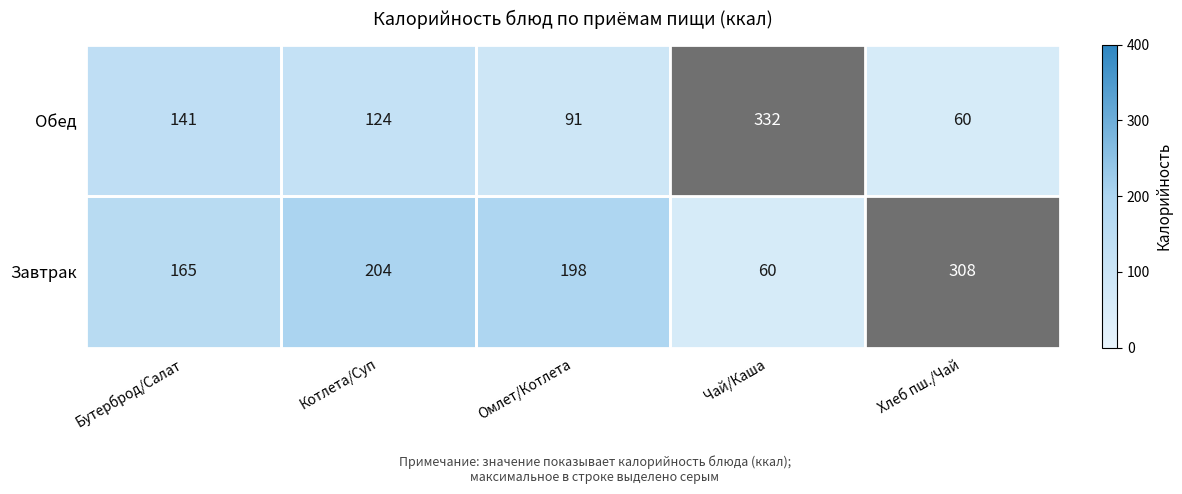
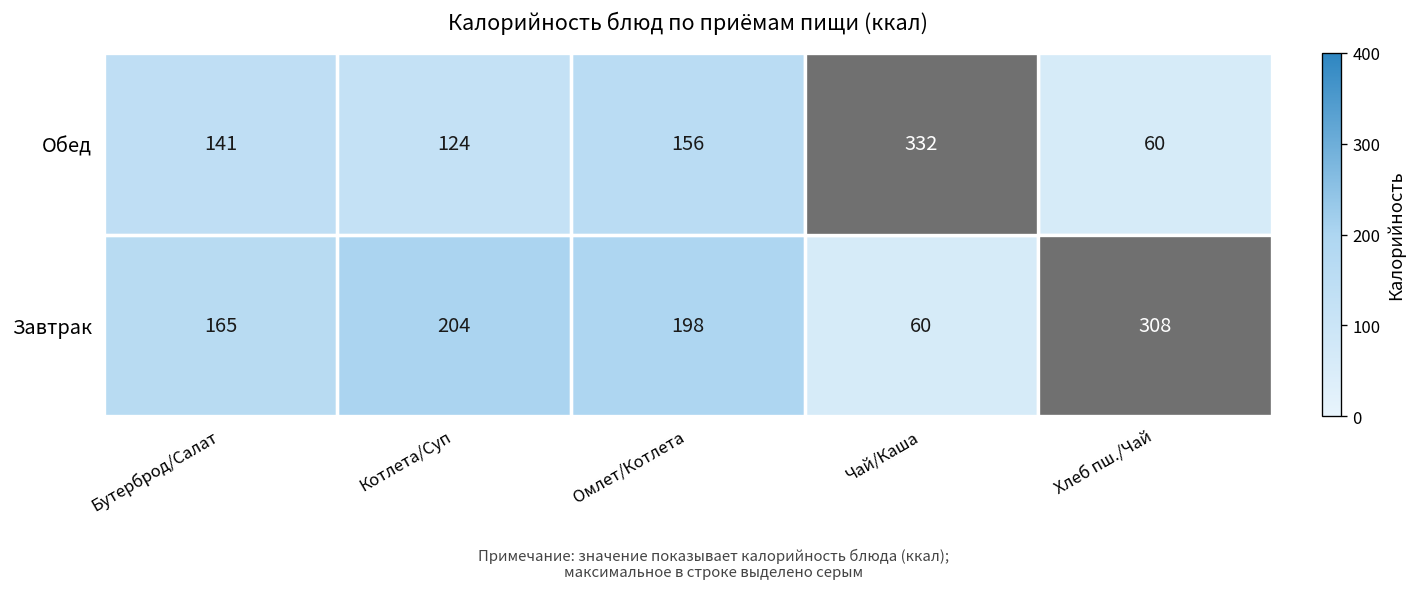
  {
    "Обед": {
      "Бутерброд/Салат": 141,
      "Котлета/Суп": 124,
-     "Омлет/Котлета": 91,
+     "Омлет/Котлета": 156,
      "Хлеб пш./Чай": 60
    },
    "Завтрак": {
      "Бутерброд/Салат": 165,
      "Котлета/Суп": 204,
      "Омлет/Котлета": 198,
      "Чай/Каша": 60
    }
  }
